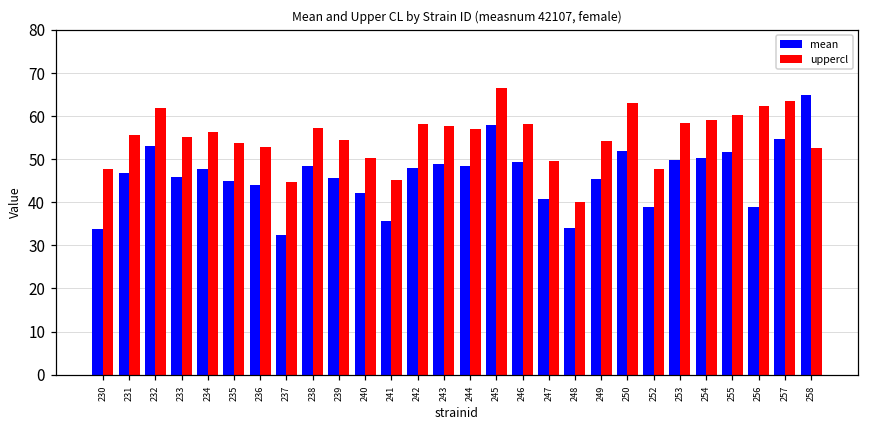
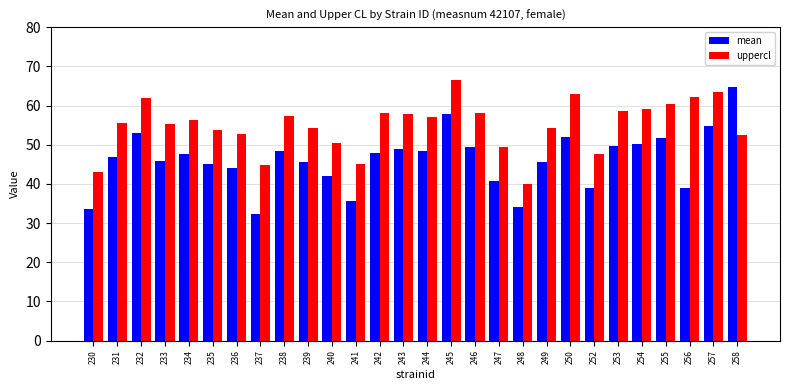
  {
    "mean": {
      "230": 34,
      "231": 47,
      "232": 53,
      "233": 46,
      "234": 48,
      "235": 45,
      "236": 44,
      "237": 32,
      "238": 49,
      "239": 46,
      "240": 42,
      "241": 36,
      "242": 48,
      "243": 49,
      "244": 48,
      "245": 58,
      "246": 49,
      "247": 41,
      "248": 34,
      "249": 46,
      "250": 52,
      "252": 39,
      "253": 50,
      "254": 50,
      "255": 52,
      "256": 39,
      "257": 55,
      "258": 65
    },
    "uppercl": {
-     "230": 48,
+     "230": 43,
      "231": 56,
      "232": 62,
      "233": 55,
      "234": 56,
      "235": 54,
      "236": 53,
      "237": 45,
      "238": 57,
      "239": 54,
      "240": 50,
      "241": 45,
      "242": 58,
      "243": 58,
      "244": 57,
      "245": 67,
      "246": 58,
      "247": 49,
      "248": 40,
      "249": 54,
      "250": 63,
      "252": 48,
      "253": 58,
      "254": 59,
      "255": 60,
      "256": 62,
      "257": 63,
      "258": 52
    }
  }
